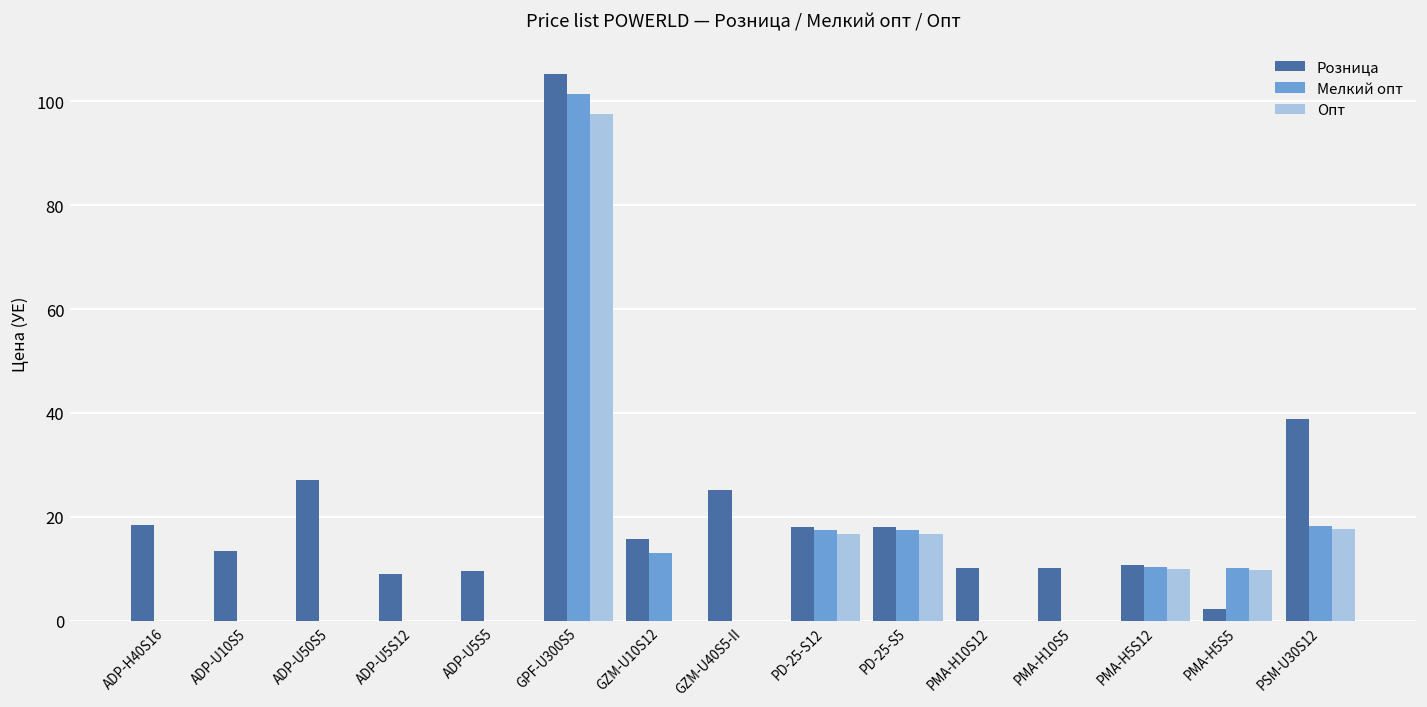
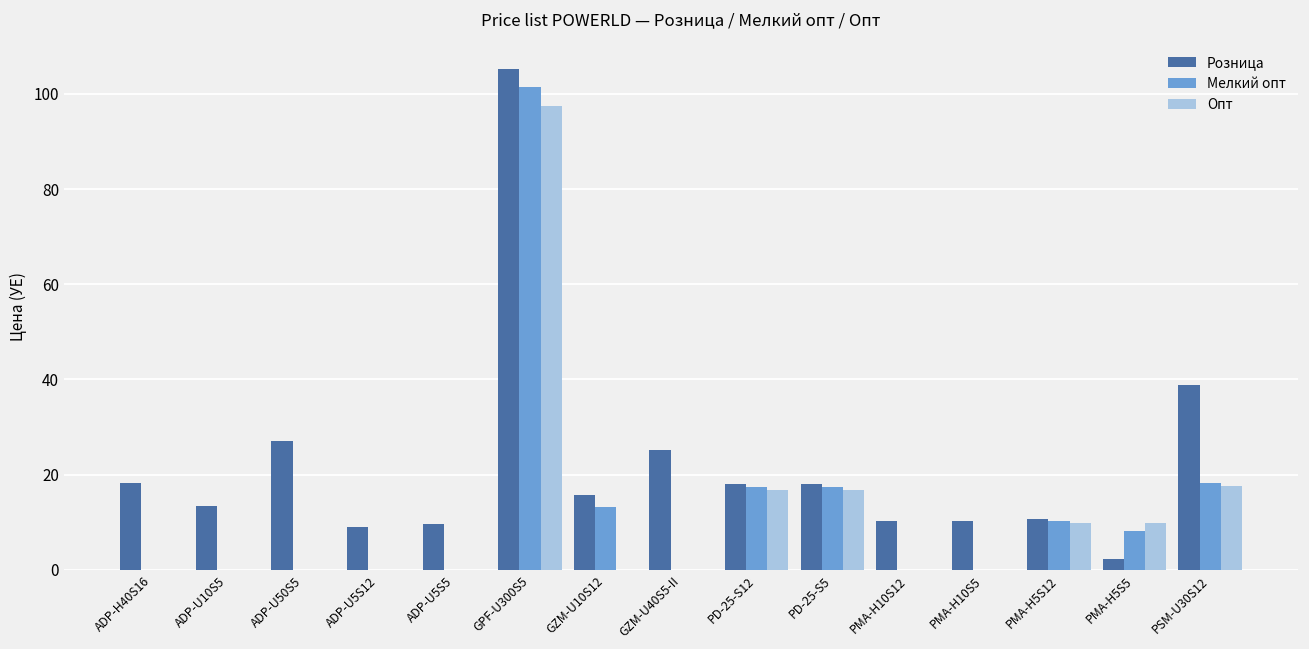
  {
    "Розница": {
      "ADP-H40S16": 18,
      "ADP-U10S5": 13,
      "ADP-U50S5": 27,
      "ADP-U5S12": 9,
      "ADP-U5S5": 10,
      "GPF-U300S5": 105,
      "GZM-U10S12": 16,
      "GZM-U40S5-II": 25,
      "PD-25-S12": 18,
      "PD-25-S5": 18,
      "PMA-H10S12": 10,
      "PMA-H10S5": 10,
      "PMA-H5S12": 11,
      "PMA-H5S5": 2,
      "PSM-U30S12": 39
    },
    "Мелкий опт": {
      "ADP-H40S16": 0,
      "ADP-U10S5": 0,
      "ADP-U50S5": 0,
      "ADP-U5S12": 0,
      "ADP-U5S5": 0,
      "GPF-U300S5": 101,
      "GZM-U10S12": 13,
      "GZM-U40S5-II": 0,
      "PD-25-S12": 17,
      "PD-25-S5": 17,
      "PMA-H10S12": 0,
      "PMA-H10S5": 0,
      "PMA-H5S12": 10,
-     "PMA-H5S5": 10,
+     "PMA-H5S5": 8,
      "PSM-U30S12": 18
    },
    "Опт": {
      "ADP-H40S16": 0,
      "ADP-U10S5": 0,
      "ADP-U50S5": 0,
      "ADP-U5S12": 0,
      "ADP-U5S5": 0,
      "GPF-U300S5": 97,
      "GZM-U10S12": 0,
      "GZM-U40S5-II": 0,
      "PD-25-S12": 17,
      "PD-25-S5": 17,
      "PMA-H10S12": 0,
      "PMA-H10S5": 0,
      "PMA-H5S12": 10,
      "PMA-H5S5": 10,
      "PSM-U30S12": 18
    }
  }
